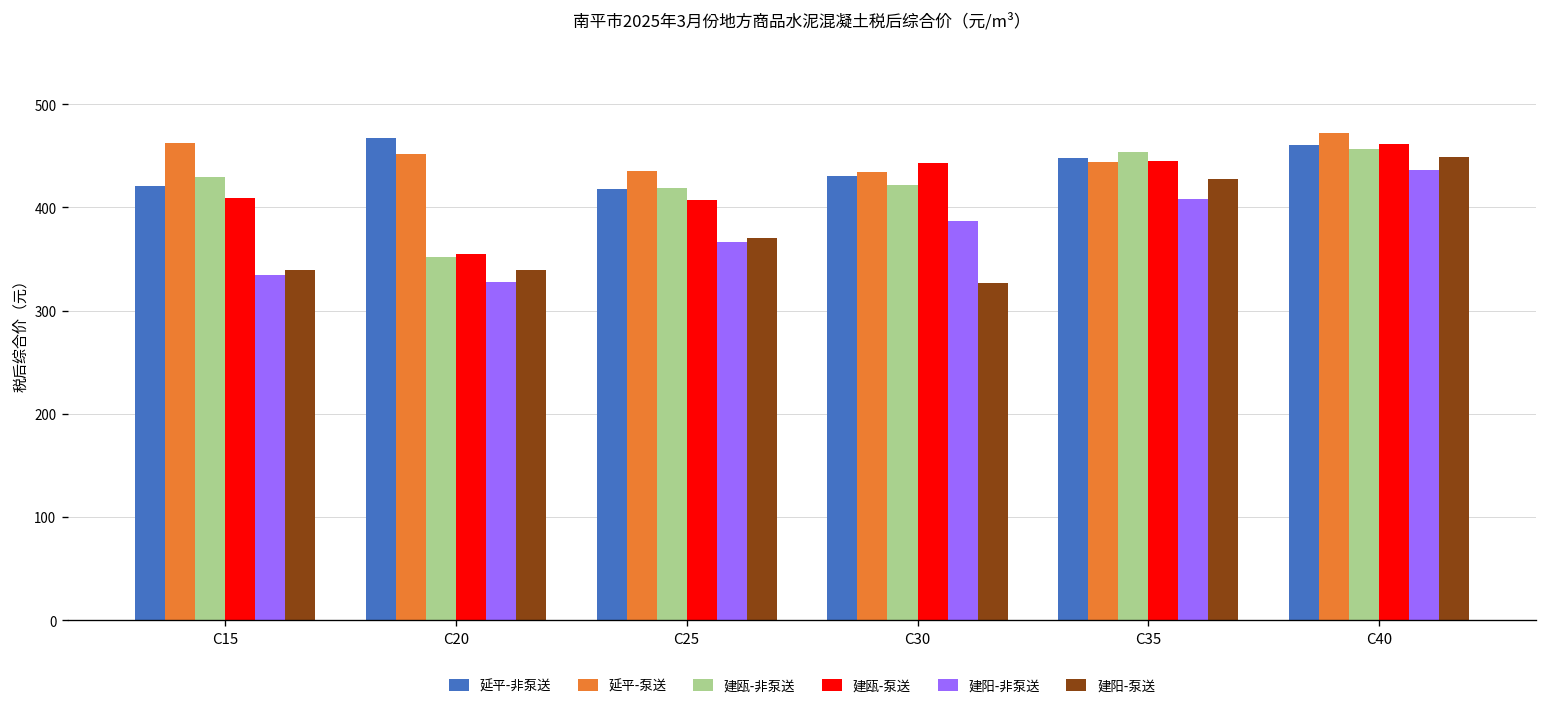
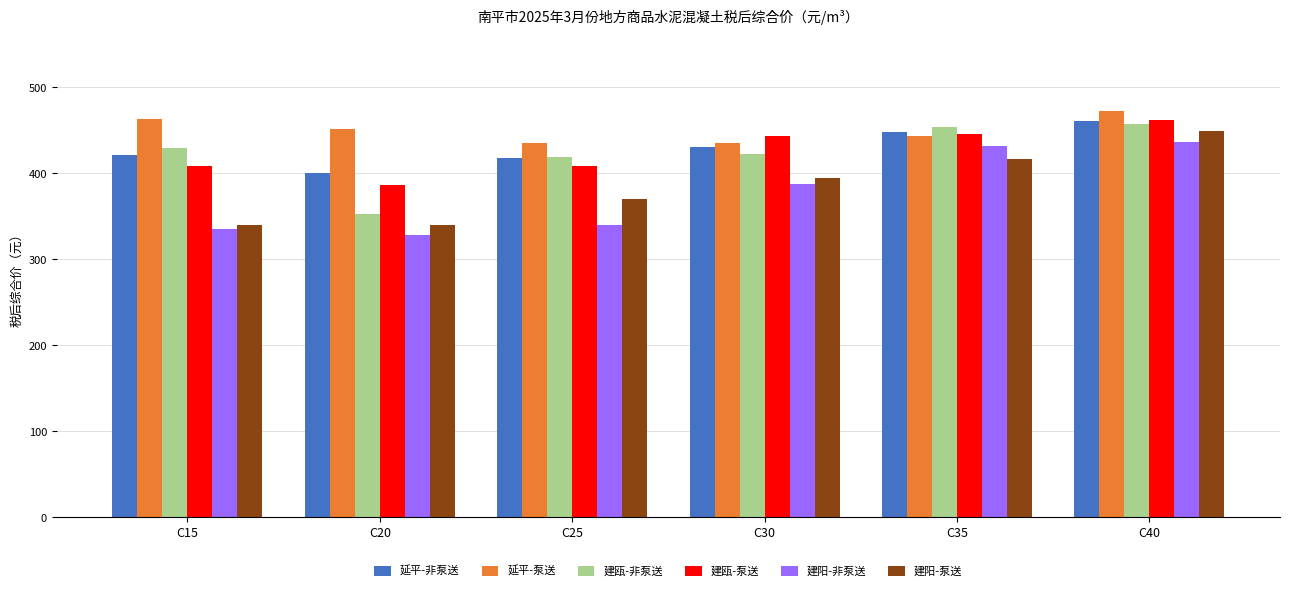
  {
    "延平-非泵送": {
      "C15": 420,
-     "C20": 470,
+     "C20": 400,
      "C25": 420,
      "C30": 430,
      "C35": 450,
      "C40": 460
    },
    "延平-泵送": {
      "C15": 460,
      "C20": 450,
      "C25": 440,
      "C30": 430,
      "C35": 440,
      "C40": 470
    },
    "建瓯-非泵送": {
      "C15": 430,
      "C20": 350,
      "C25": 420,
      "C30": 420,
      "C35": 450,
      "C40": 460
    },
    "建瓯-泵送": {
      "C15": 410,
-     "C20": 350,
+     "C20": 390,
      "C25": 410,
      "C30": 440,
      "C35": 440,
      "C40": 460
    },
    "建阳-非泵送": {
      "C15": 330,
      "C20": 330,
-     "C25": 370,
+     "C25": 340,
      "C30": 390,
-     "C35": 410,
+     "C35": 430,
      "C40": 440
    },
    "建阳-泵送": {
      "C15": 340,
      "C20": 340,
      "C25": 370,
-     "C30": 330,
-     "C35": 430,
+     "C30": 390,
+     "C35": 420,
      "C40": 450
    }
  }
